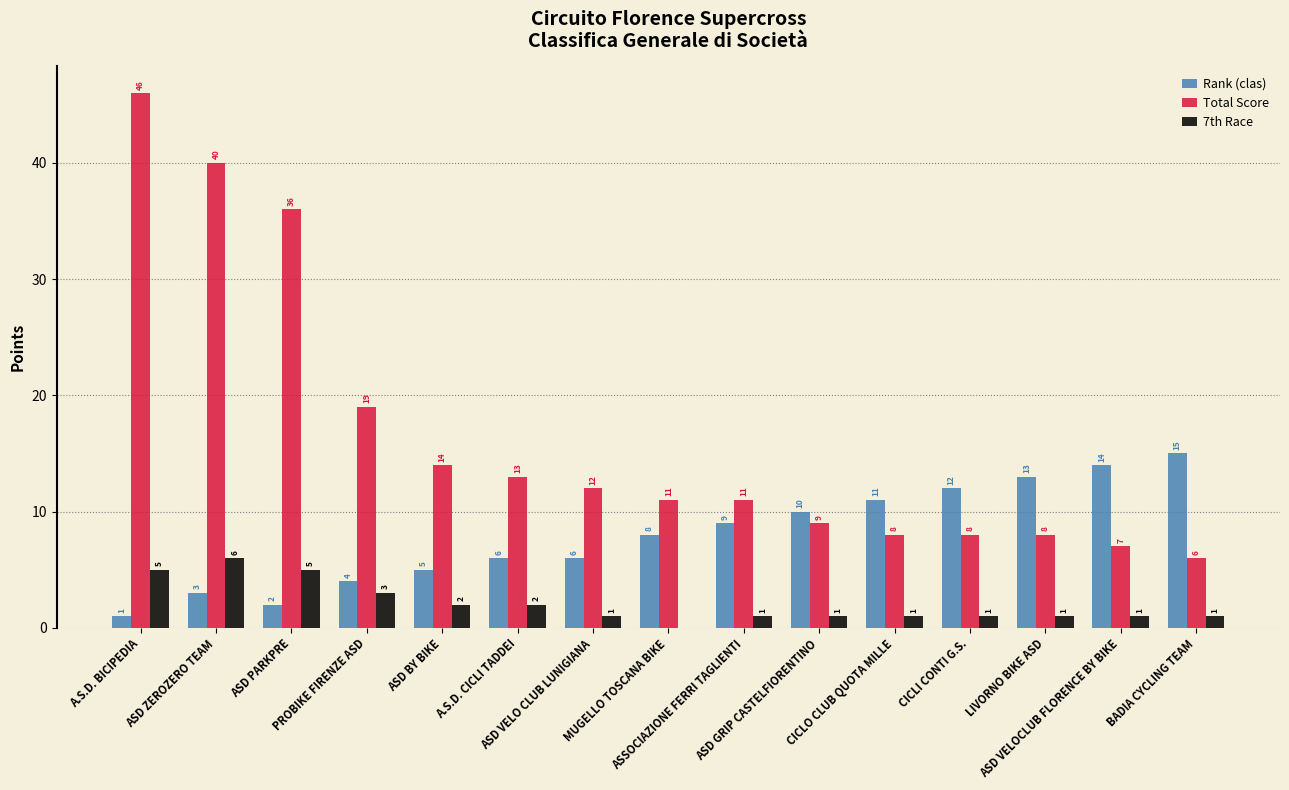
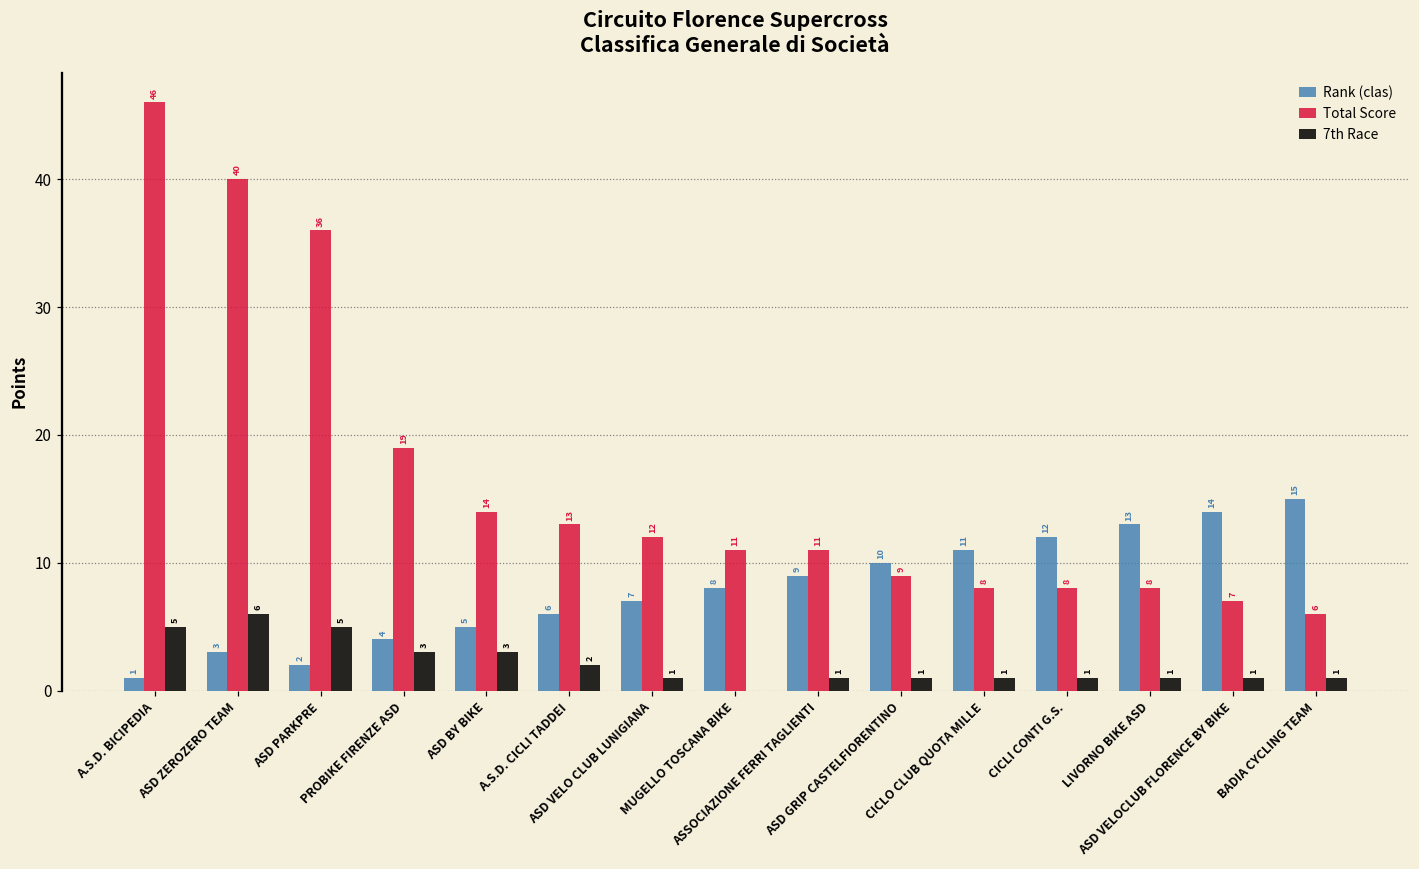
  {
    "Rank (clas)": {
      "A.S.D. BICIPEDIA": 1,
      "ASD ZEROZERO TEAM": 3,
      "ASD PARKPRE": 2,
      "PROBIKE FIRENZE ASD": 4,
      "ASD BY BIKE": 5,
      "A.S.D. CICLI TADDEI": 6,
-     "ASD VELO CLUB LUNIGIANA": 6,
+     "ASD VELO CLUB LUNIGIANA": 7,
      "MUGELLO TOSCANA BIKE": 8,
      "ASSOCIAZIONE FERRI TAGLIENTI": 9,
      "ASD GRIP CASTELFIORENTINO": 10,
      "CICLO CLUB QUOTA MILLE": 11,
      "CICLI CONTI G.S.": 12,
      "LIVORNO BIKE ASD": 13,
      "ASD VELOCLUB FLORENCE BY BIKE": 14,
      "BADIA CYCLING TEAM": 15
    },
    "Total Score": {
      "A.S.D. BICIPEDIA": 46,
      "ASD ZEROZERO TEAM": 40,
      "ASD PARKPRE": 36,
      "PROBIKE FIRENZE ASD": 19,
      "ASD BY BIKE": 14,
      "A.S.D. CICLI TADDEI": 13,
      "ASD VELO CLUB LUNIGIANA": 12,
      "MUGELLO TOSCANA BIKE": 11,
      "ASSOCIAZIONE FERRI TAGLIENTI": 11,
      "ASD GRIP CASTELFIORENTINO": 9,
      "CICLO CLUB QUOTA MILLE": 8,
      "CICLI CONTI G.S.": 8,
      "LIVORNO BIKE ASD": 8,
      "ASD VELOCLUB FLORENCE BY BIKE": 7,
      "BADIA CYCLING TEAM": 6
    },
    "7th Race": {
      "A.S.D. BICIPEDIA": 5,
      "ASD ZEROZERO TEAM": 6,
      "ASD PARKPRE": 5,
      "PROBIKE FIRENZE ASD": 3,
-     "ASD BY BIKE": 2,
+     "ASD BY BIKE": 3,
      "A.S.D. CICLI TADDEI": 2,
      "ASD VELO CLUB LUNIGIANA": 1,
      "ASSOCIAZIONE FERRI TAGLIENTI": 1,
      "ASD GRIP CASTELFIORENTINO": 1,
      "CICLO CLUB QUOTA MILLE": 1,
      "CICLI CONTI G.S.": 1,
      "LIVORNO BIKE ASD": 1,
      "ASD VELOCLUB FLORENCE BY BIKE": 1,
      "BADIA CYCLING TEAM": 1
    }
  }
